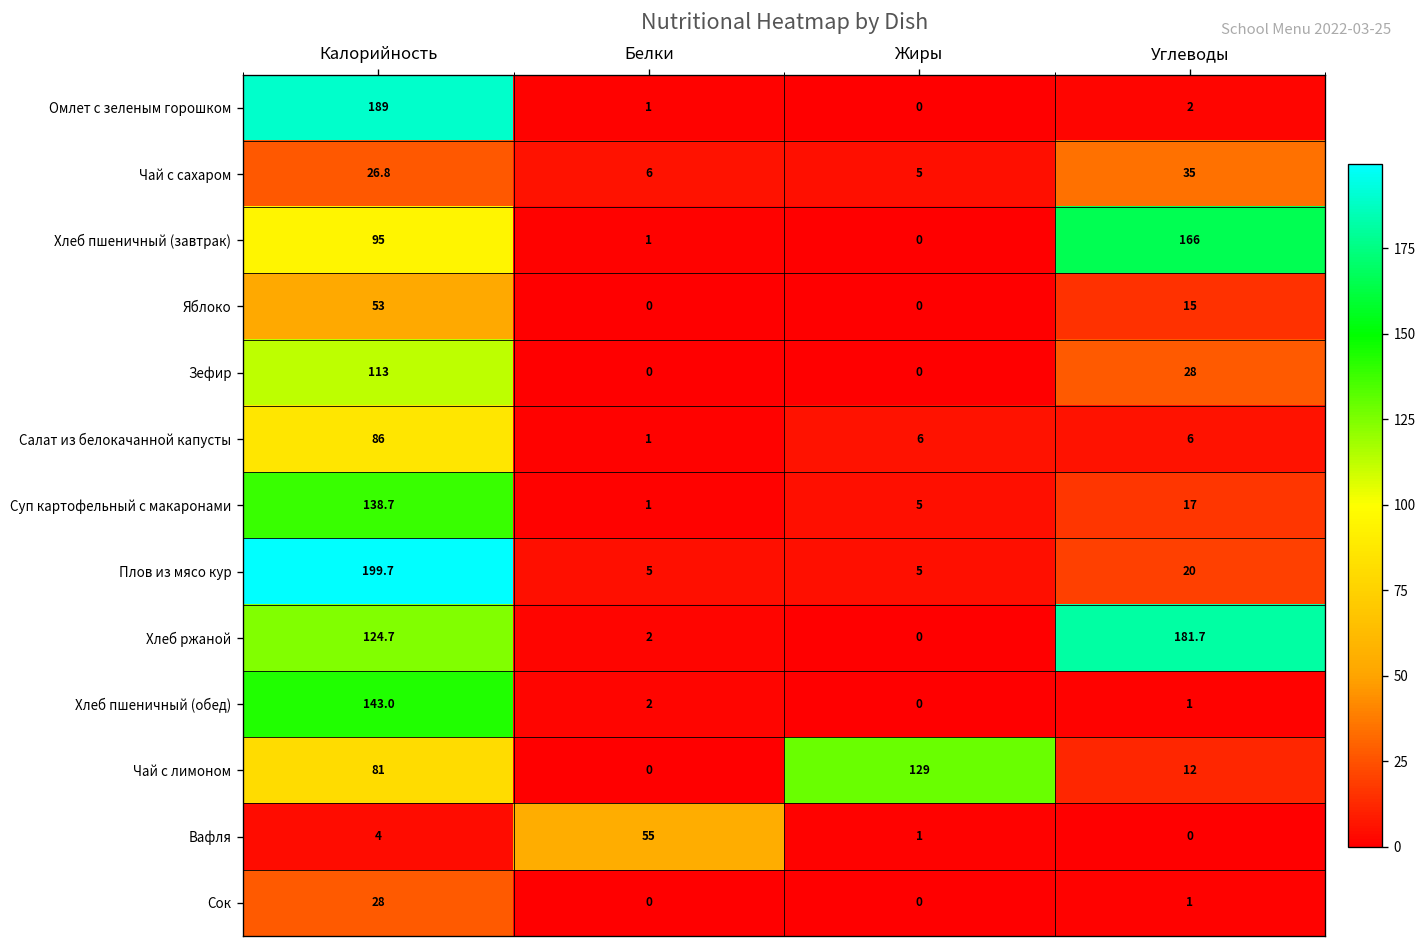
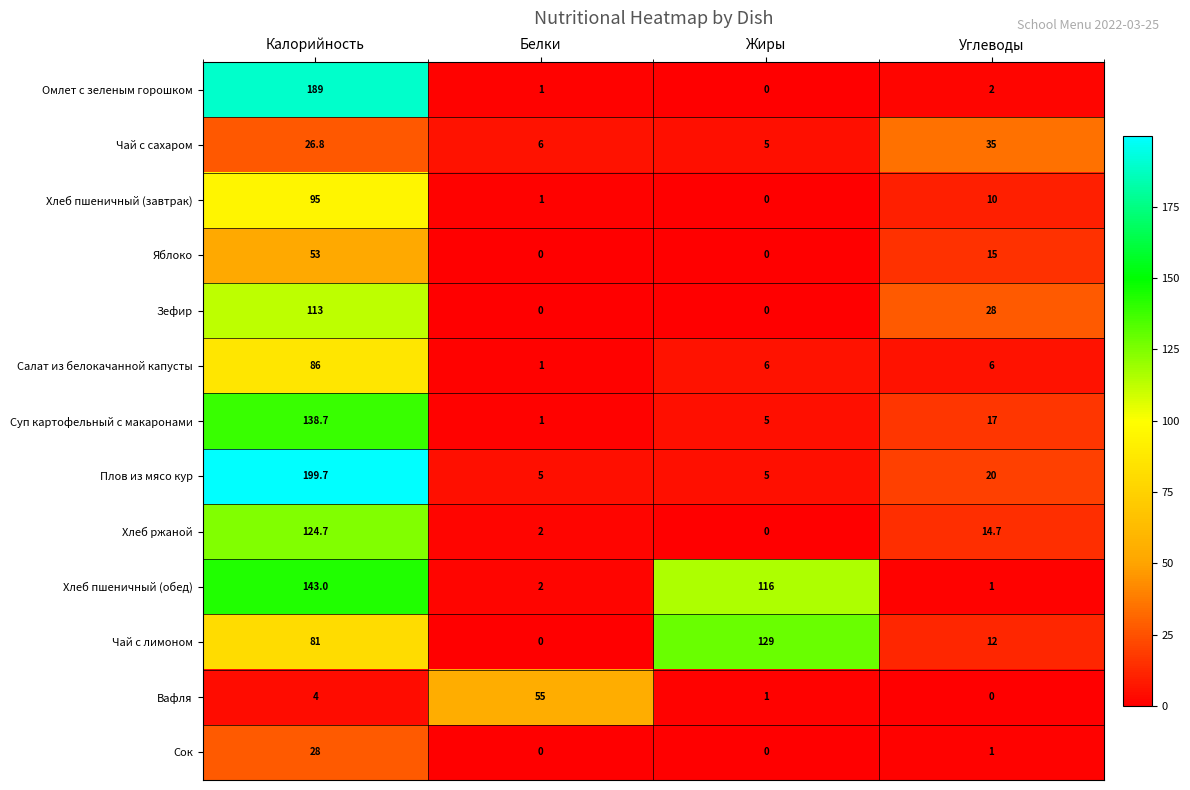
  {
    "Омлет с зеленым горошком": {
      "Калорийность": 189,
      "Белки": 1,
      "Жиры": 0,
      "Углеводы": 2
    },
    "Чай с сахаром": {
      "Калорийность": 26.8,
      "Белки": 6,
      "Жиры": 5,
      "Углеводы": 35
    },
    "Хлеб пшеничный (завтрак)": {
      "Калорийность": 95,
      "Белки": 1,
      "Жиры": 0,
-     "Углеводы": 166
+     "Углеводы": 10
    },
    "Яблоко": {
      "Калорийность": 53,
      "Белки": 0,
      "Жиры": 0,
      "Углеводы": 15
    },
    "Зефир": {
      "Калорийность": 113,
      "Белки": 0,
      "Жиры": 0,
      "Углеводы": 28
    },
    "Салат из белокачанной капусты": {
      "Калорийность": 86,
      "Белки": 1,
      "Жиры": 6,
      "Углеводы": 6
    },
    "Суп картофельный с макаронами": {
      "Калорийность": 138.7,
      "Белки": 1,
      "Жиры": 5,
      "Углеводы": 17
    },
    "Плов из мясо кур": {
      "Калорийность": 199.7,
      "Белки": 5,
      "Жиры": 5,
      "Углеводы": 20
    },
    "Хлеб ржаной": {
      "Калорийность": 124.7,
      "Белки": 2,
      "Жиры": 0,
-     "Углеводы": 181.7
+     "Углеводы": 14.7
    },
    "Хлеб пшеничный (обед)": {
      "Калорийность": 143.0,
      "Белки": 2,
-     "Жиры": 0,
+     "Жиры": 116,
      "Углеводы": 1
    },
    "Чай с лимоном": {
      "Калорийность": 81,
      "Белки": 0,
      "Жиры": 129,
      "Углеводы": 12
    },
    "Вафля": {
      "Калорийность": 4,
      "Белки": 55,
      "Жиры": 1,
      "Углеводы": 0
    },
    "Сок": {
      "Калорийность": 28,
      "Белки": 0,
      "Жиры": 0,
      "Углеводы": 1
    }
  }
